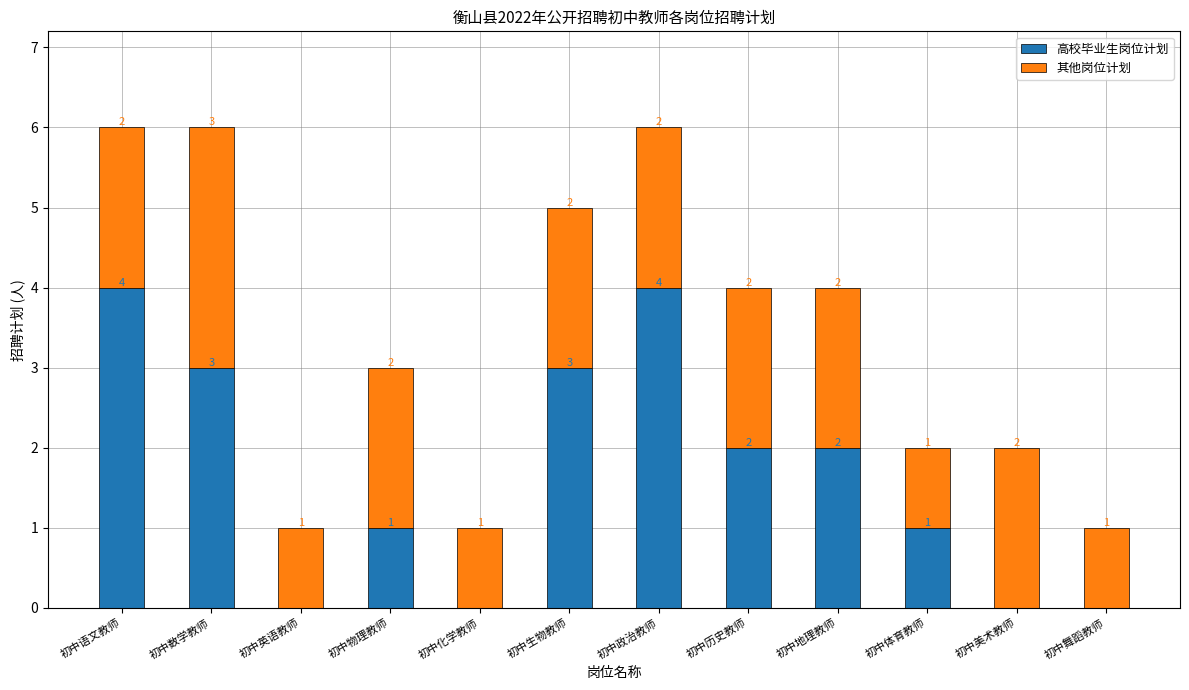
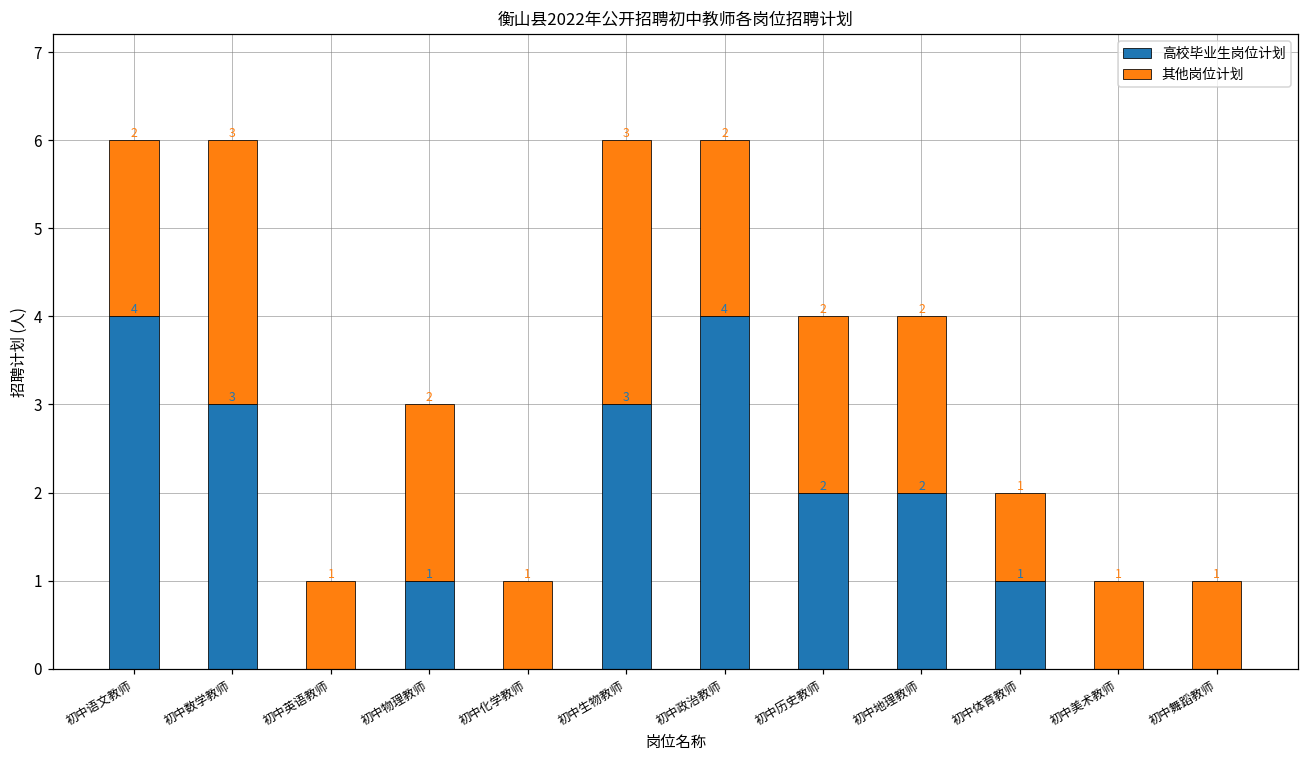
  {
    "高校毕业生岗位计划": {
      "初中语文教师": 4,
      "初中物理教师": 1,
      "初中生物教师": 3,
      "初中政治教师": 4
    },
    "其他岗位计划": {
      "初中语文教师": 2,
      "初中数学教师": 3,
      "初中英语教师": 1,
      "初中物理教师": 2,
      "初中化学教师": 1,
-     "初中生物教师": 2,
+     "初中生物教师": 3,
      "初中政治教师": 2,
      "初中历史教师": 2,
      "初中地理教师": 2,
      "初中体育教师": 1,
-     "初中美术教师": 2,
+     "初中美术教师": 1,
      "初中舞蹈教师": 1
    }
  }
